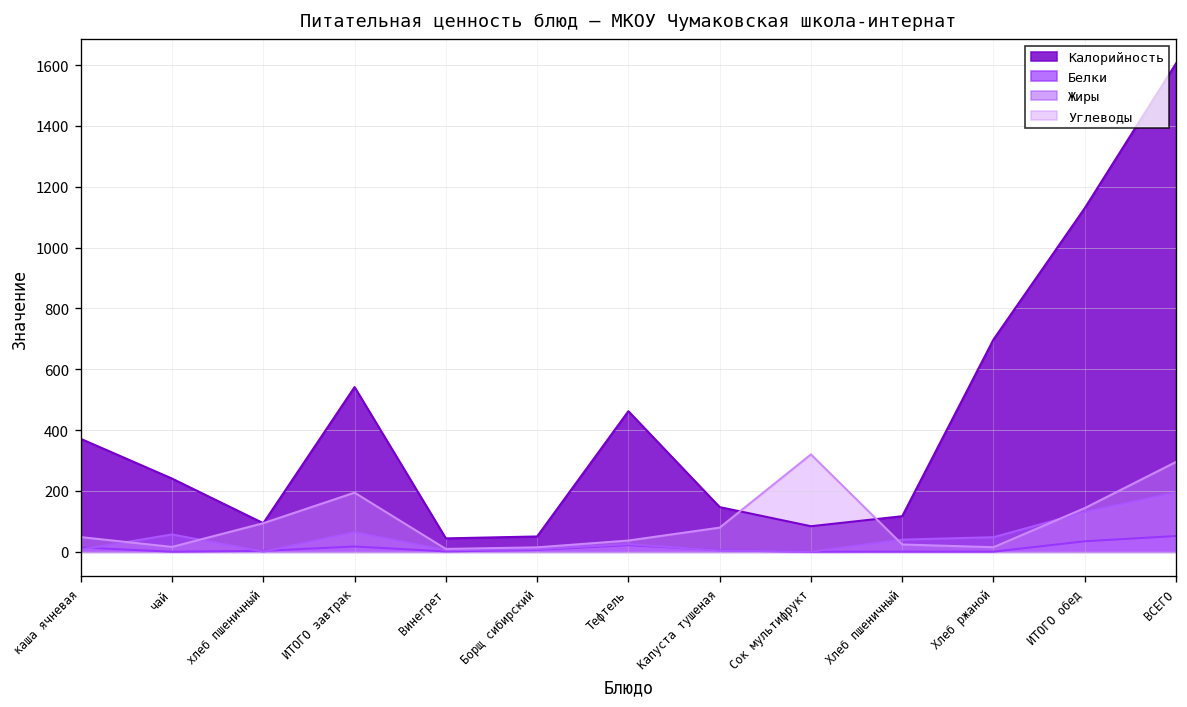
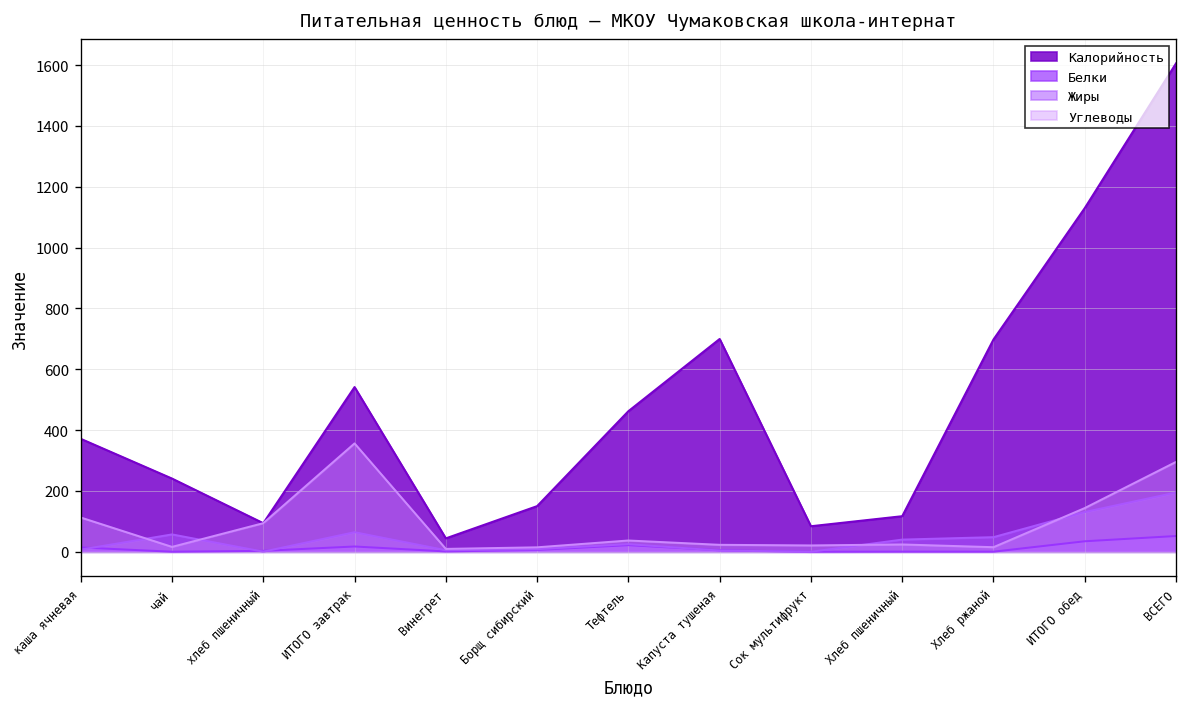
  {
    "Калорийность": {
      "каша ячневая": 370,
      "чай": 240,
      "ИТОГО завтрак": 540,
      "Винегрет": 40,
-     "Борщ сибирский": 50,
+     "Борщ сибирский": 150,
      "Тефтель": 460,
-     "Капуста тушеная": 150,
+     "Капуста тушеная": 700,
      "Сок мультифрукт": 80,
      "Хлеб пшеничный": 120,
      "Хлеб ржаной": 700,
      "ИТОГО обед": 1130,
      "ВСЕГО": 1610
    },
    "Углеводы": {
-     "каша ячневая": 50,
+     "каша ячневая": 110,
      "чай": 20,
-     "ИТОГО завтрак": 190,
+     "ИТОГО завтрак": 360,
      "Тефтель": 40,
-     "Капуста тушеная": 80,
-     "Сок мультифрукт": 320,
+     "Капуста тушеная": 20,
+     "Сок мультифрукт": 20,
      "Хлеб пшеничный": 20,
      "Хлеб ржаной": 20,
      "ИТОГО обед": 140,
      "ВСЕГО": 300
    }
  }
